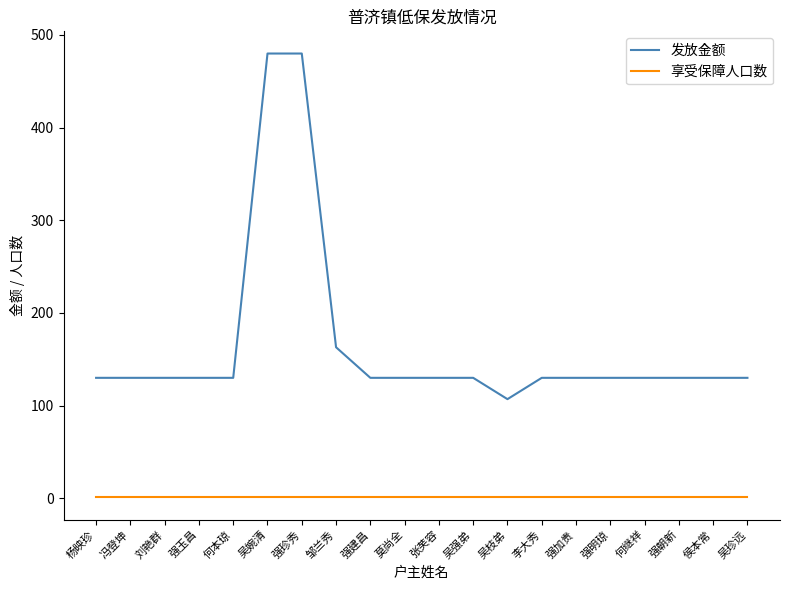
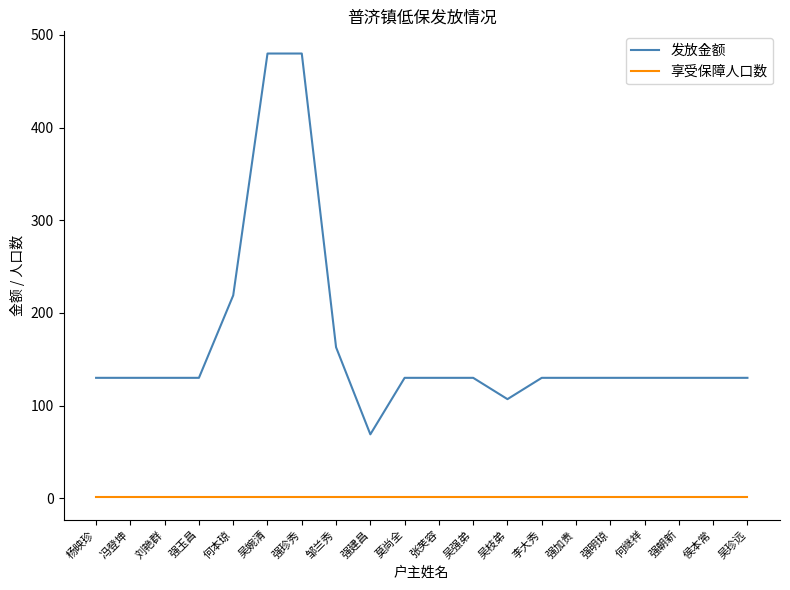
  {
    "发放金额": {
      "杨映珍": 130,
      "冯登坤": 130,
      "刘艳群": 130,
      "强玉昌": 130,
-     "何本琼": 130,
+     "何本琼": 220,
      "吴婉清": 480,
      "强珍秀": 480,
      "邹兰秀": 160,
-     "强建昌": 130,
+     "强建昌": 70,
      "莫尚全": 130,
      "张芙容": 130,
      "吴强弟": 130,
      "吴枝弟": 110,
      "李大秀": 130,
      "强加贵": 130,
      "强明琼": 130,
      "何继祥": 130,
      "强朝新": 130,
      "侯本常": 130,
      "吴珍远": 130
    },
    "享受保障人口数": {
      "杨映珍": 0,
      "冯登坤": 0,
      "刘艳群": 0,
      "强玉昌": 0,
      "何本琼": 0,
      "吴婉清": 0,
      "强珍秀": 0,
      "邹兰秀": 0,
      "强建昌": 0,
      "莫尚全": 0,
      "张芙容": 0,
      "吴强弟": 0,
      "吴枝弟": 0,
      "李大秀": 0,
      "强加贵": 0,
      "强明琼": 0,
      "何继祥": 0,
      "强朝新": 0,
      "侯本常": 0,
      "吴珍远": 0
    }
  }
